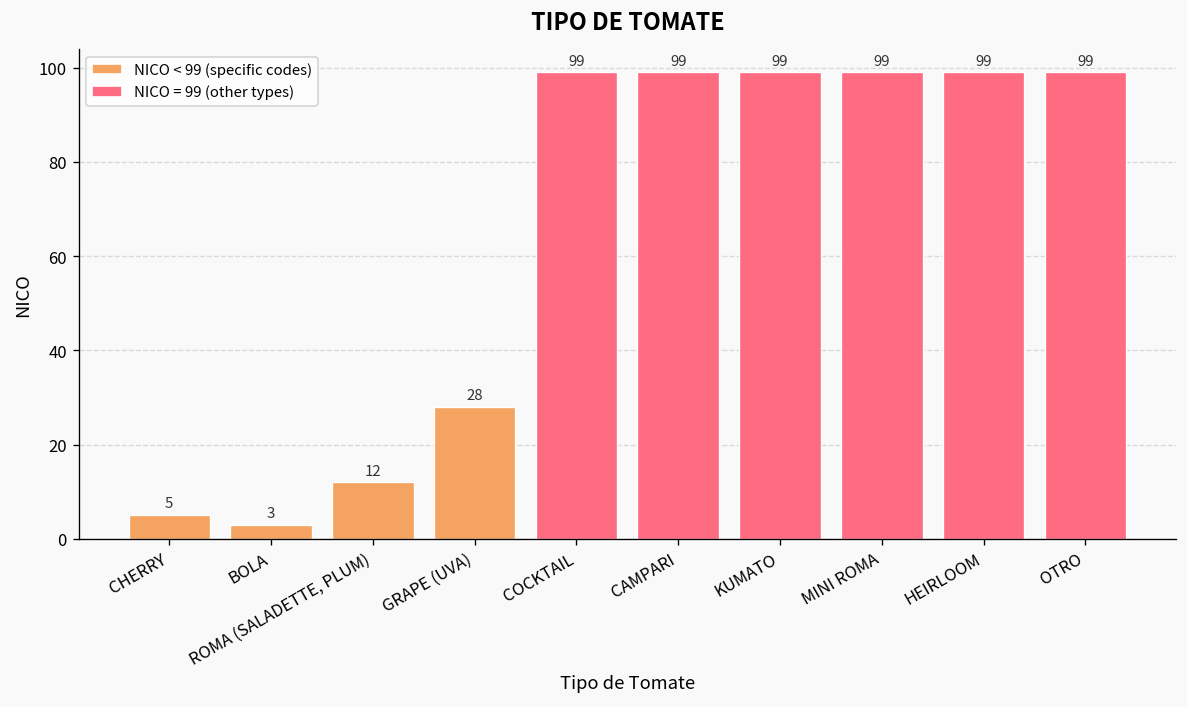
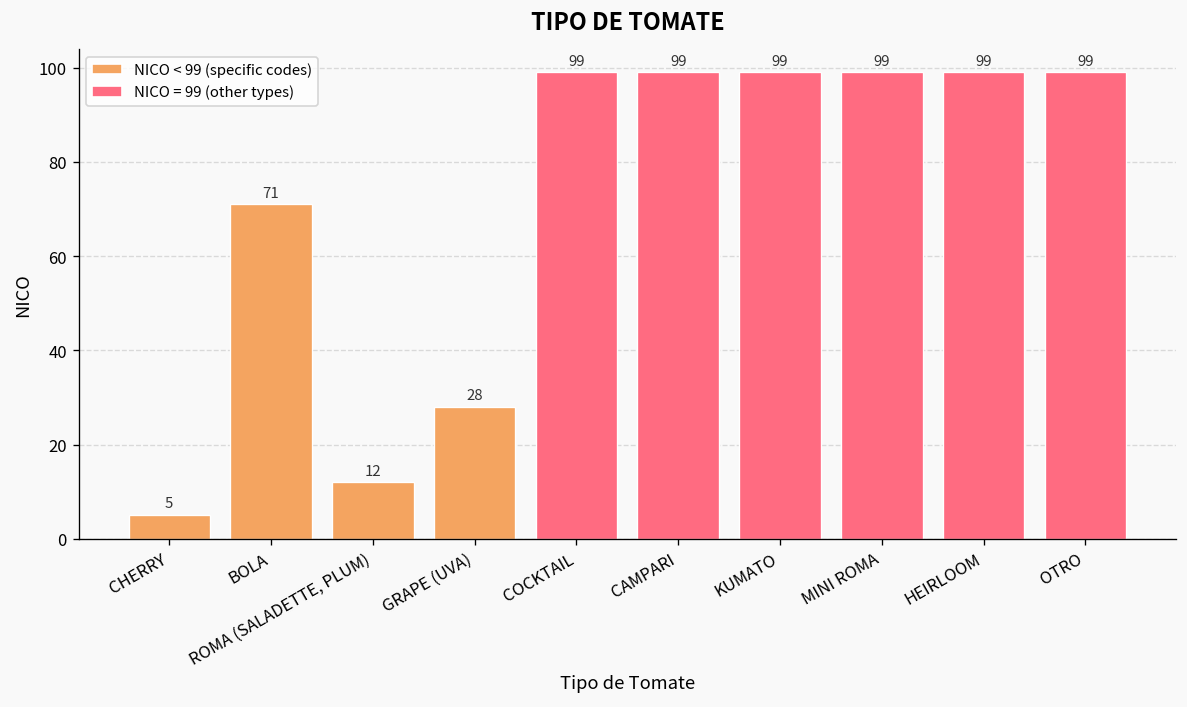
  {
    "CHERRY": 5,
-   "BOLA": 3,
+   "BOLA": 71,
    "ROMA (SALADETTE, PLUM)": 12,
    "GRAPE (UVA)": 28,
    "COCKTAIL": 99,
    "CAMPARI": 99,
    "KUMATO": 99,
    "MINI ROMA": 99,
    "HEIRLOOM": 99,
    "OTRO": 99
  }
